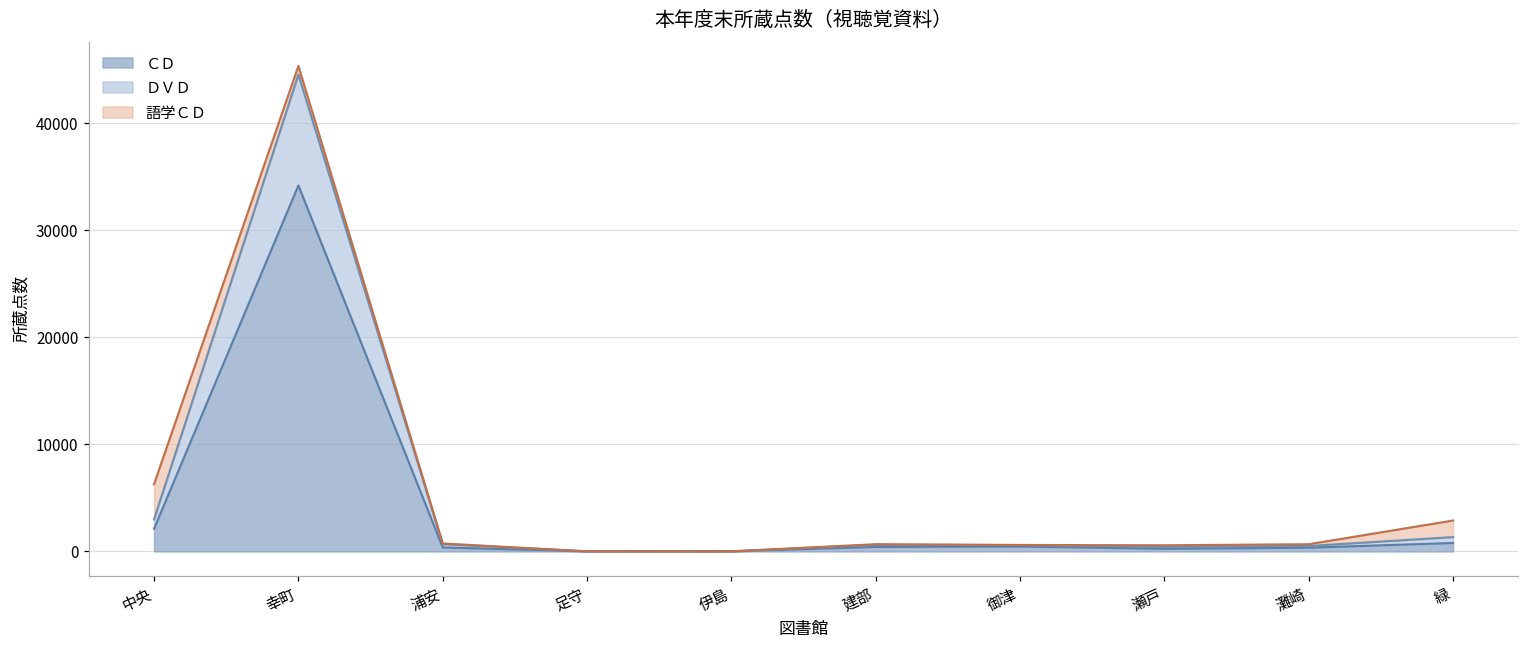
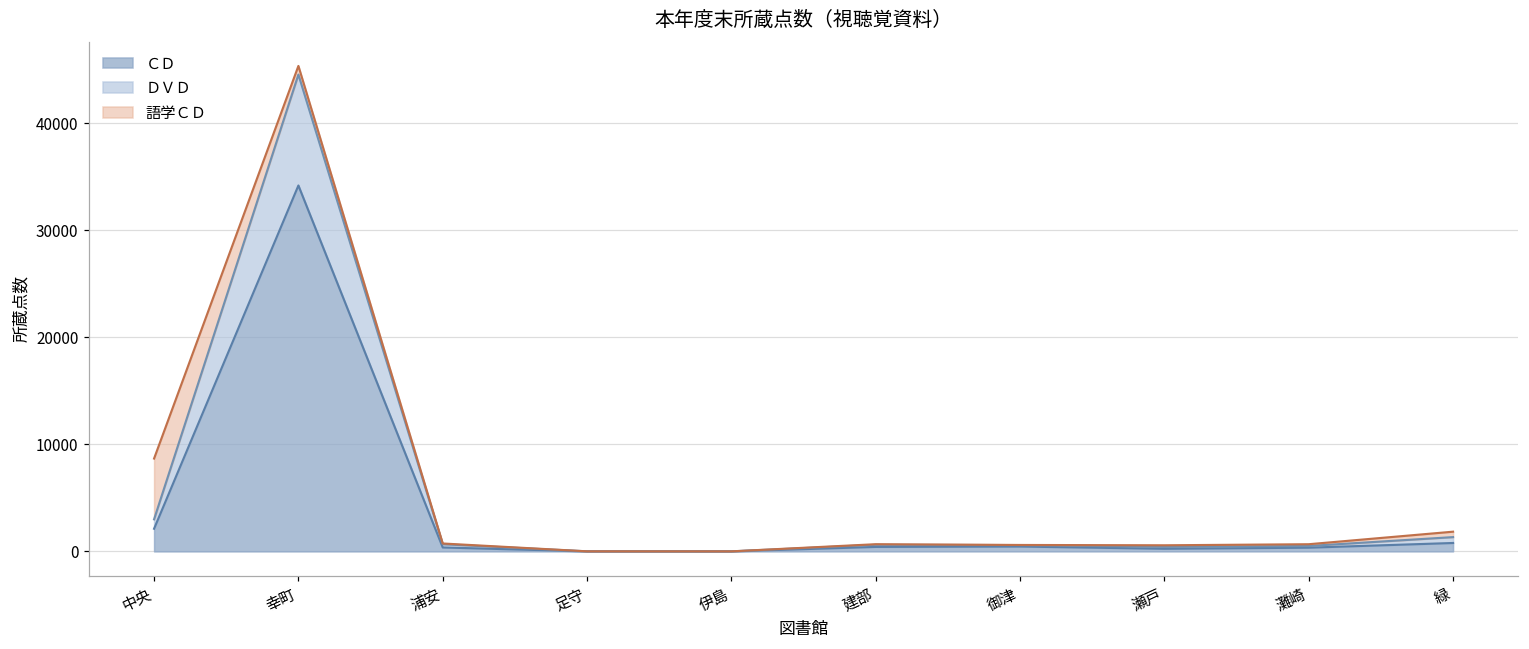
  {
    "語学ＣＤ": {
-     "中央": 3000,
+     "中央": 6000,
      "幸町": 1000,
-     "緑": 2000
+     "緑": 1000
    }
  }
